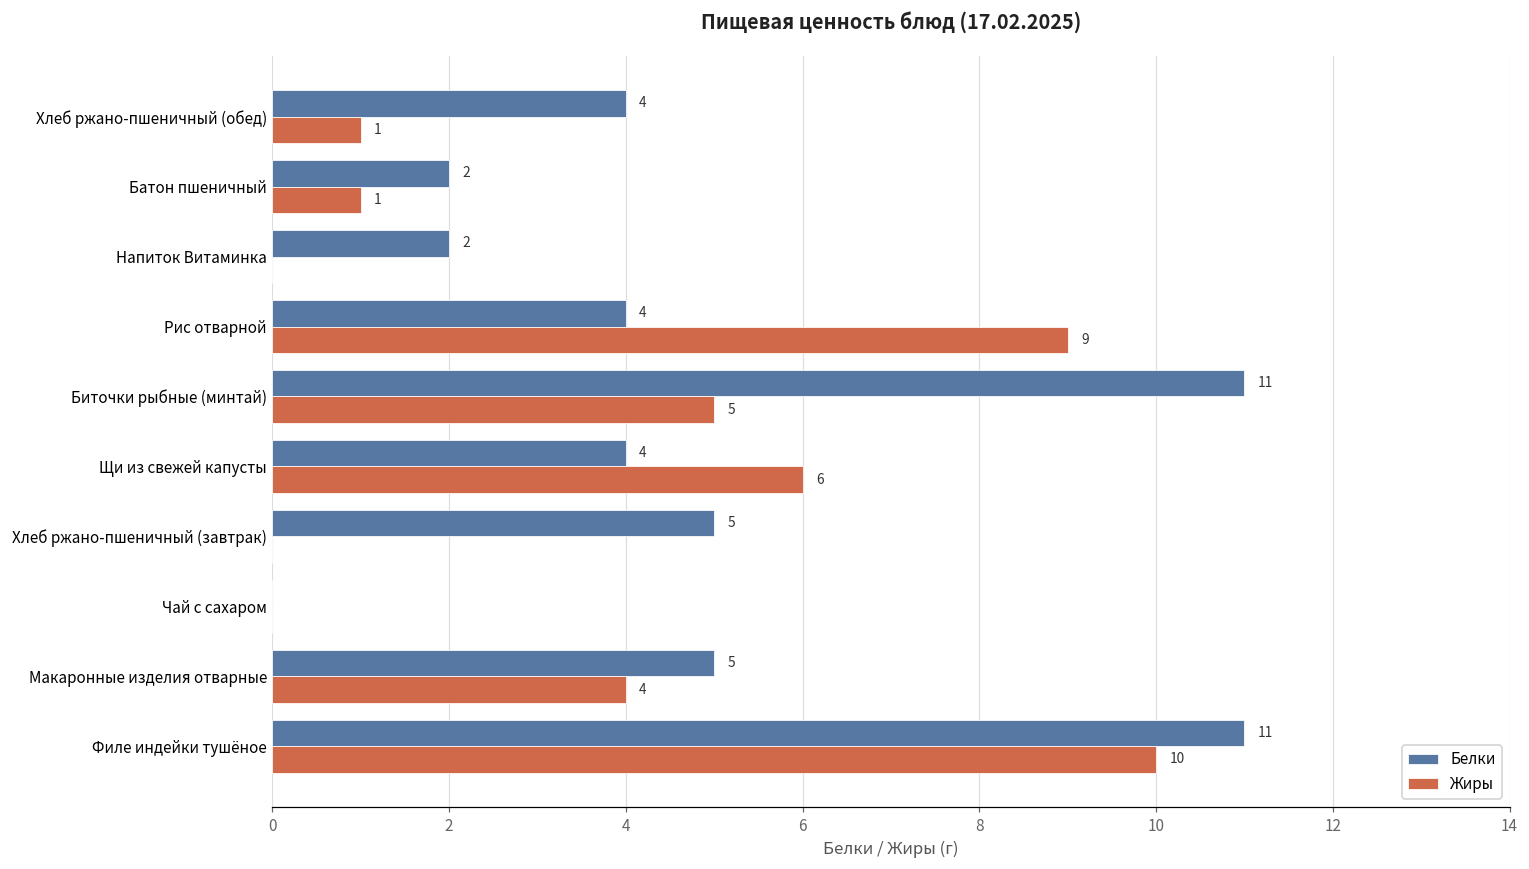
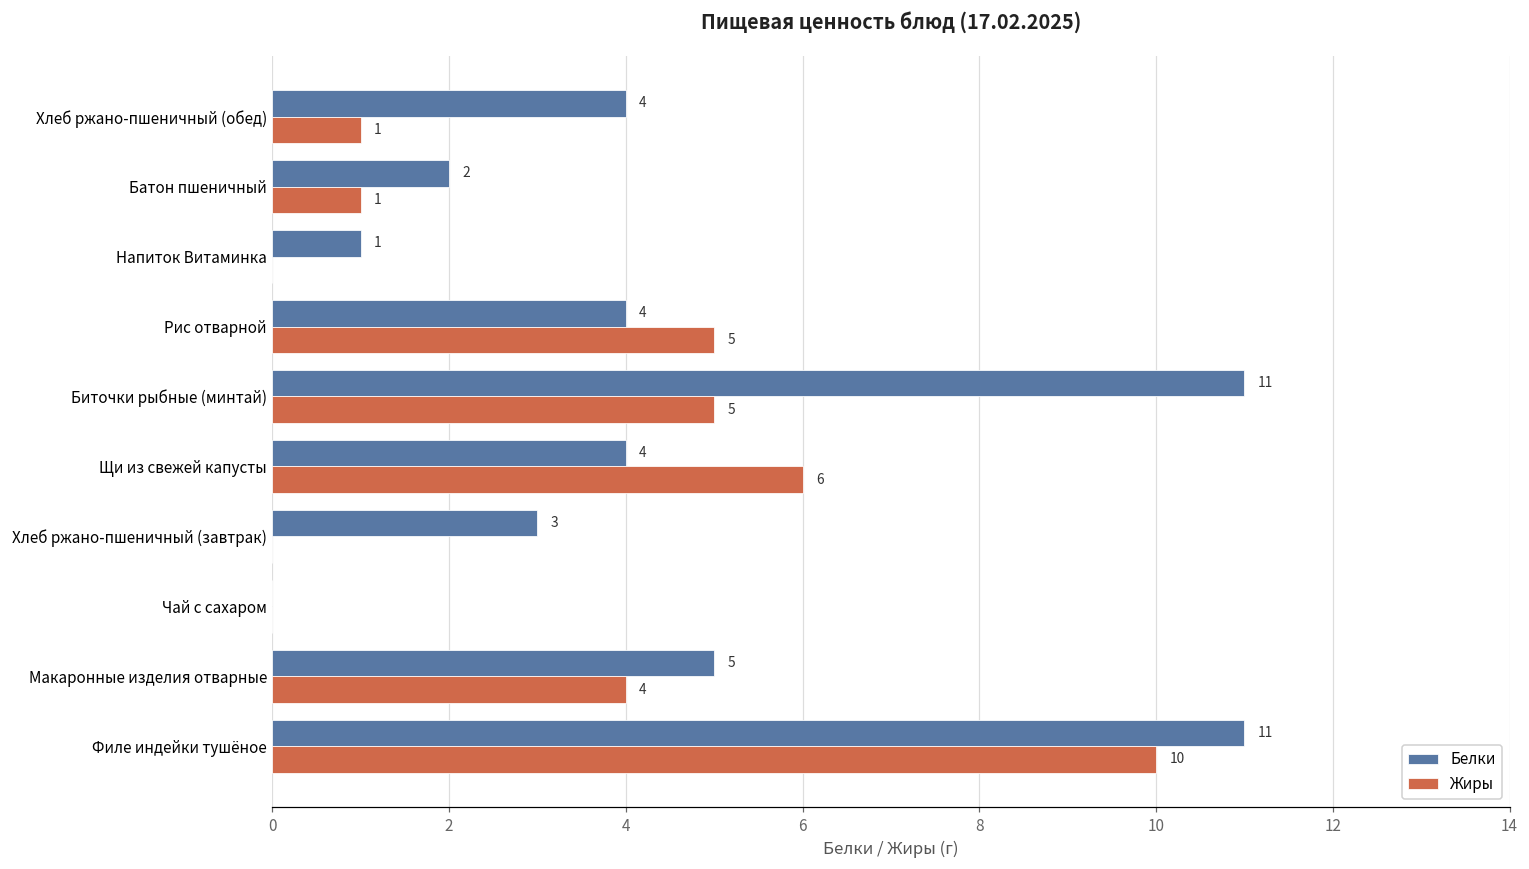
  {
    "Белки": {
      "Хлеб ржано-пшеничный (обед)": 4,
      "Батон пшеничный": 2,
-     "Напиток Витаминка": 2,
+     "Напиток Витаминка": 1,
      "Рис отварной": 4,
      "Биточки рыбные (минтай)": 11,
      "Щи из свежей капусты": 4,
-     "Хлеб ржано-пшеничный (завтрак)": 5,
+     "Хлеб ржано-пшеничный (завтрак)": 3,
      "Макаронные изделия отварные": 5,
      "Филе индейки тушёное": 11
    },
    "Жиры": {
      "Хлеб ржано-пшеничный (обед)": 1,
      "Батон пшеничный": 1,
-     "Рис отварной": 9,
+     "Рис отварной": 5,
      "Биточки рыбные (минтай)": 5,
      "Щи из свежей капусты": 6,
      "Макаронные изделия отварные": 4,
      "Филе индейки тушёное": 10
    }
  }
